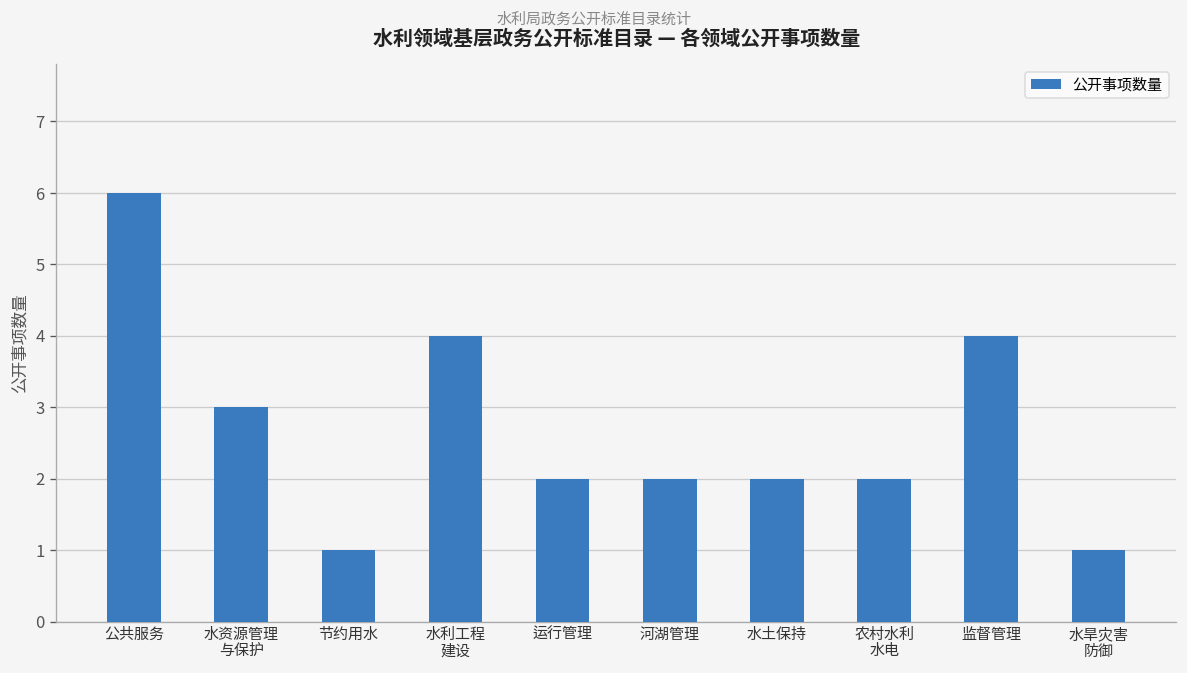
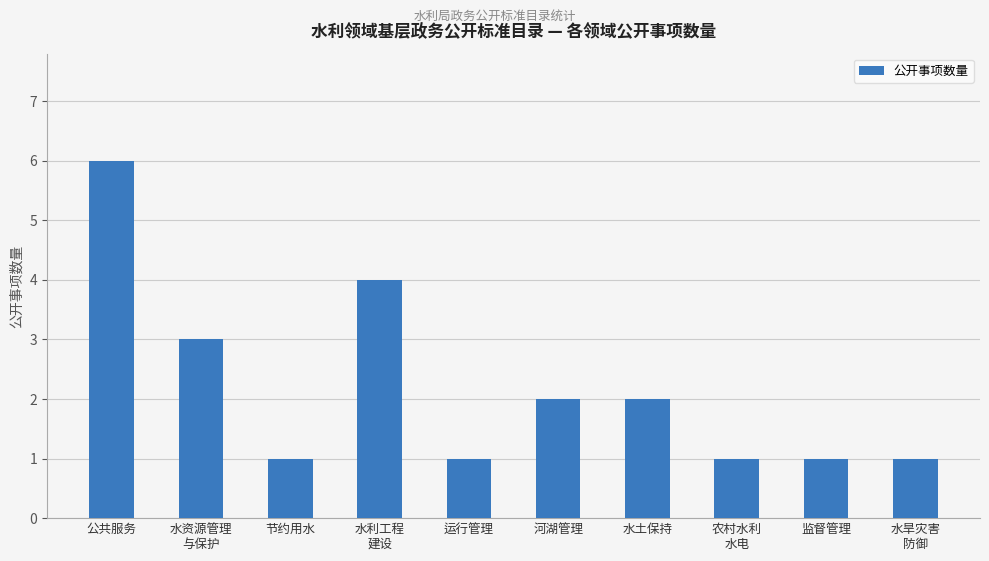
  {
    "公共服务": 6,
    "水资源管理 与保护": 3,
    "节约用水": 1,
    "水利工程 建设": 4,
-   "运行管理": 2,
+   "运行管理": 1,
    "河湖管理": 2,
    "水土保持": 2,
-   "农村水利 水电": 2,
-   "监督管理": 4,
+   "农村水利 水电": 1,
+   "监督管理": 1,
    "水旱灾害 防御": 1
  }
